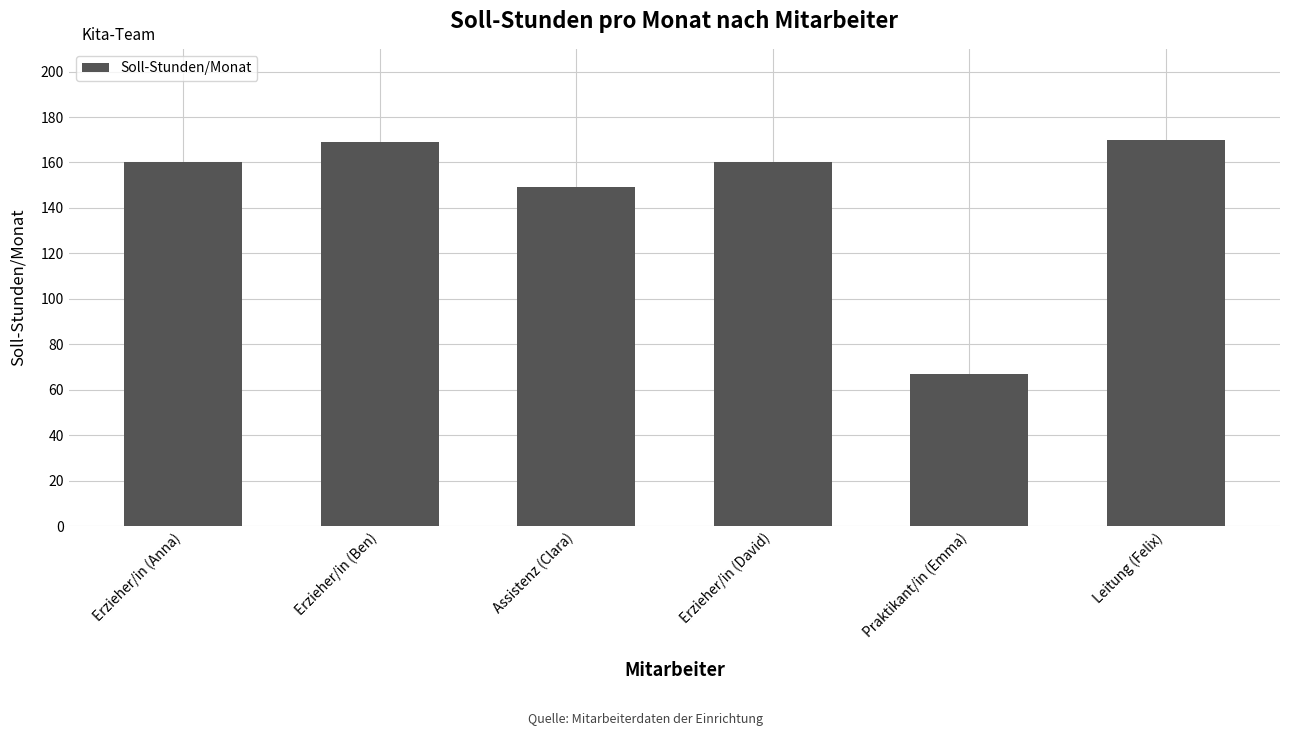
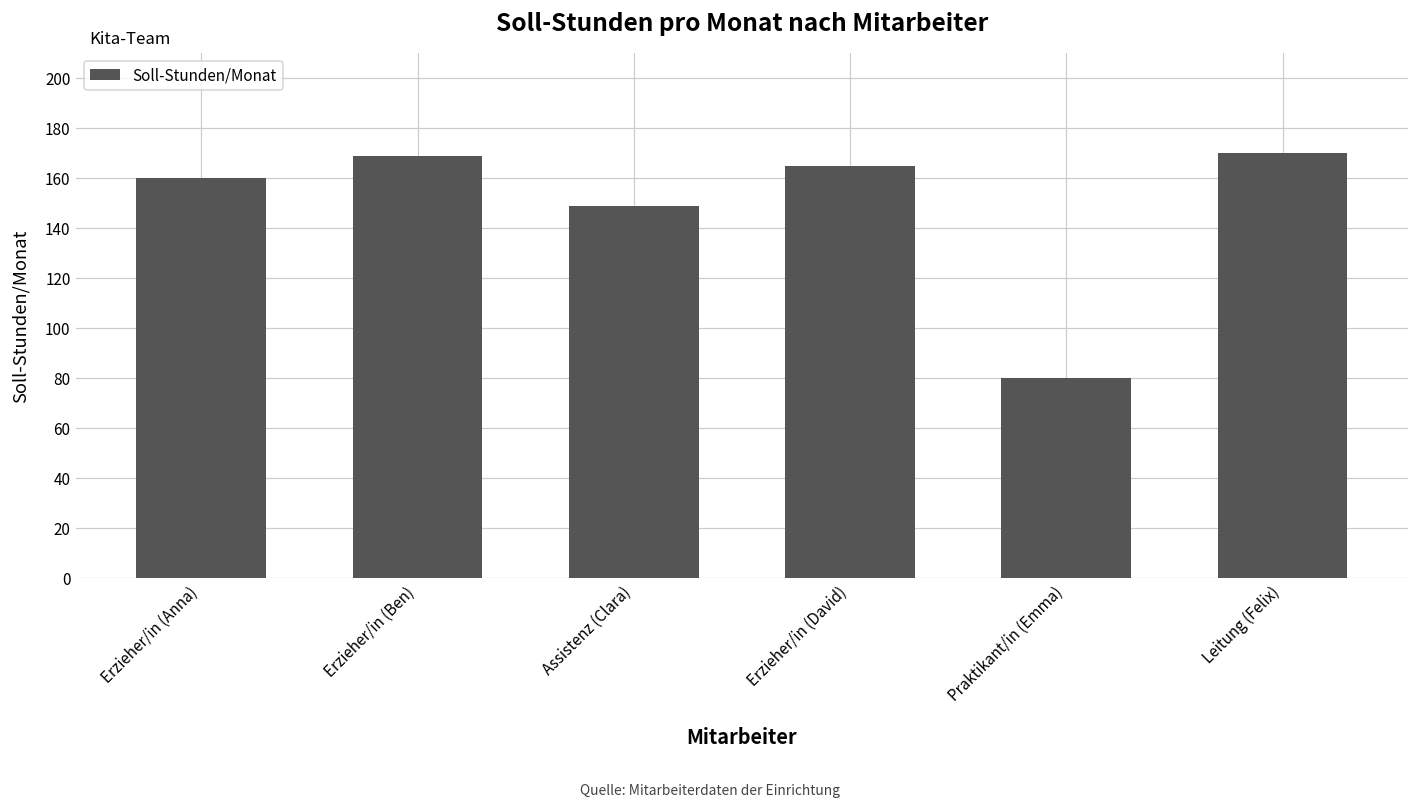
  {
    "Erzieher/in (Anna)": 160,
    "Erzieher/in (Ben)": 169,
    "Assistenz (Clara)": 149,
-   "Erzieher/in (David)": 160,
-   "Praktikant/in (Emma)": 67,
+   "Erzieher/in (David)": 165,
+   "Praktikant/in (Emma)": 80,
    "Leitung (Felix)": 170
  }
